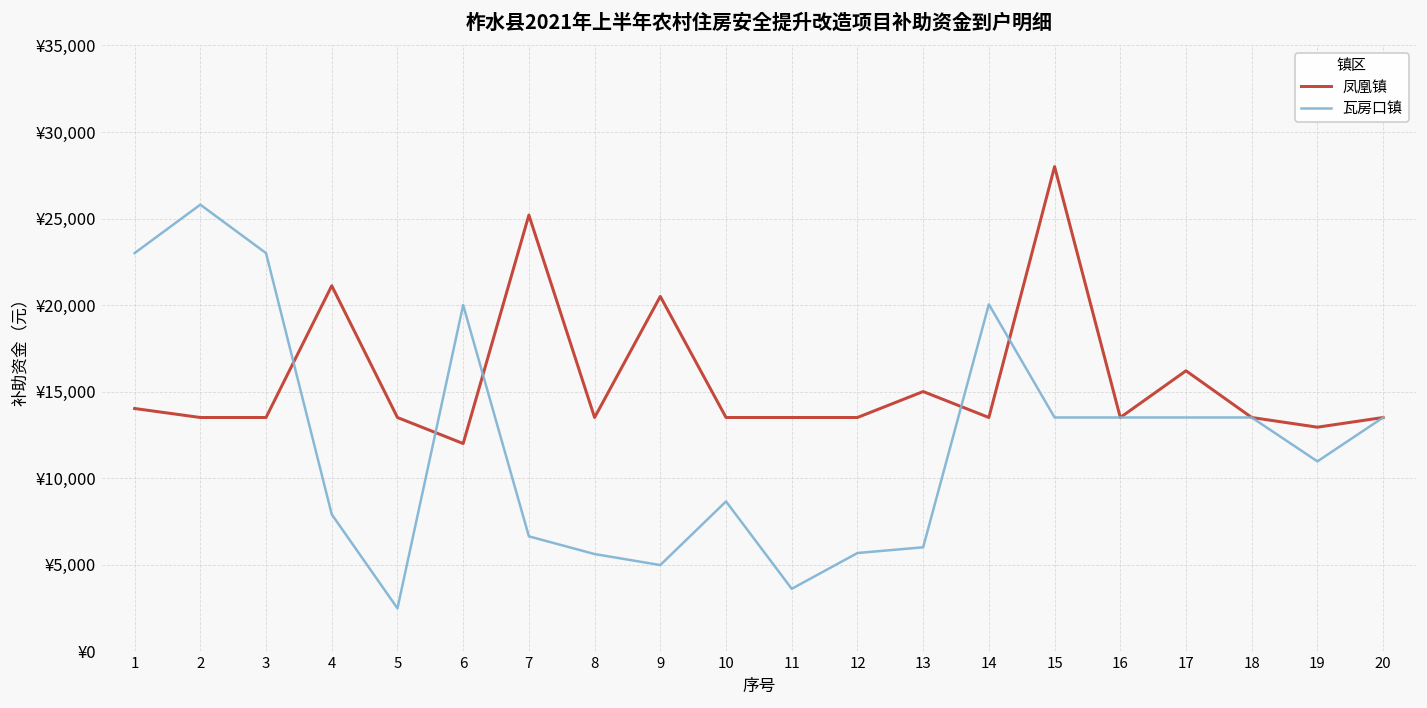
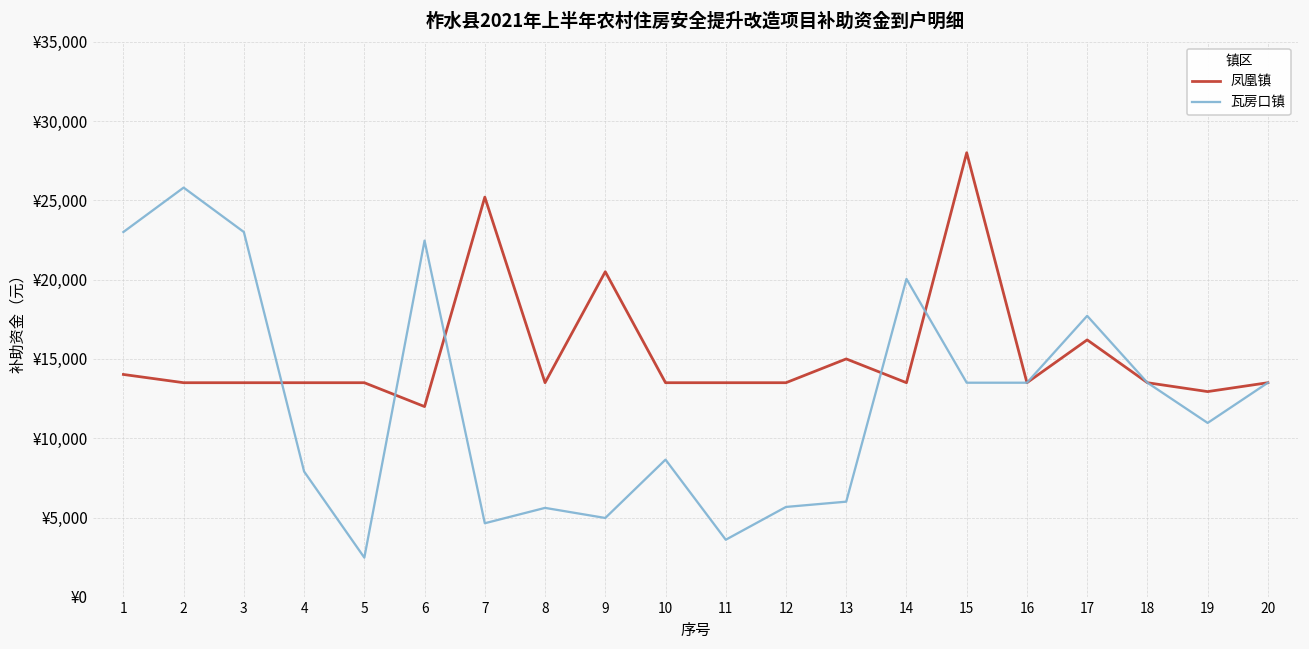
  {
    "凤凰镇": {
      "1": "¥14,000",
      "2": "¥13,500",
      "3": "¥13,500",
-     "4": "¥21,100",
+     "4": "¥13,500",
      "5": "¥13,500",
      "6": "¥12,000",
      "7": "¥25,200",
      "8": "¥13,500",
      "9": "¥20,500",
      "10": "¥13,500",
      "11": "¥13,500",
      "12": "¥13,500",
      "13": "¥15,000",
      "14": "¥13,500",
      "15": "¥28,000",
      "17": "¥16,200",
      "19": "¥12,900"
    },
    "瓦房口镇": {
      "1": "¥23,000",
      "2": "¥25,800",
      "3": "¥23,000",
      "4": "¥7,900",
      "5": "¥2,500",
-     "6": "¥20,000",
-     "7": "¥6,600",
+     "6": "¥22,500",
+     "7": "¥4,600",
      "8": "¥5,600",
      "9": "¥5,000",
      "10": "¥8,700",
      "11": "¥3,600",
      "12": "¥5,700",
      "13": "¥6,000",
      "14": "¥20,000",
      "15": "¥13,500",
-     "17": "¥13,500",
+     "17": "¥17,700",
      "19": "¥11,000"
    }
  }
